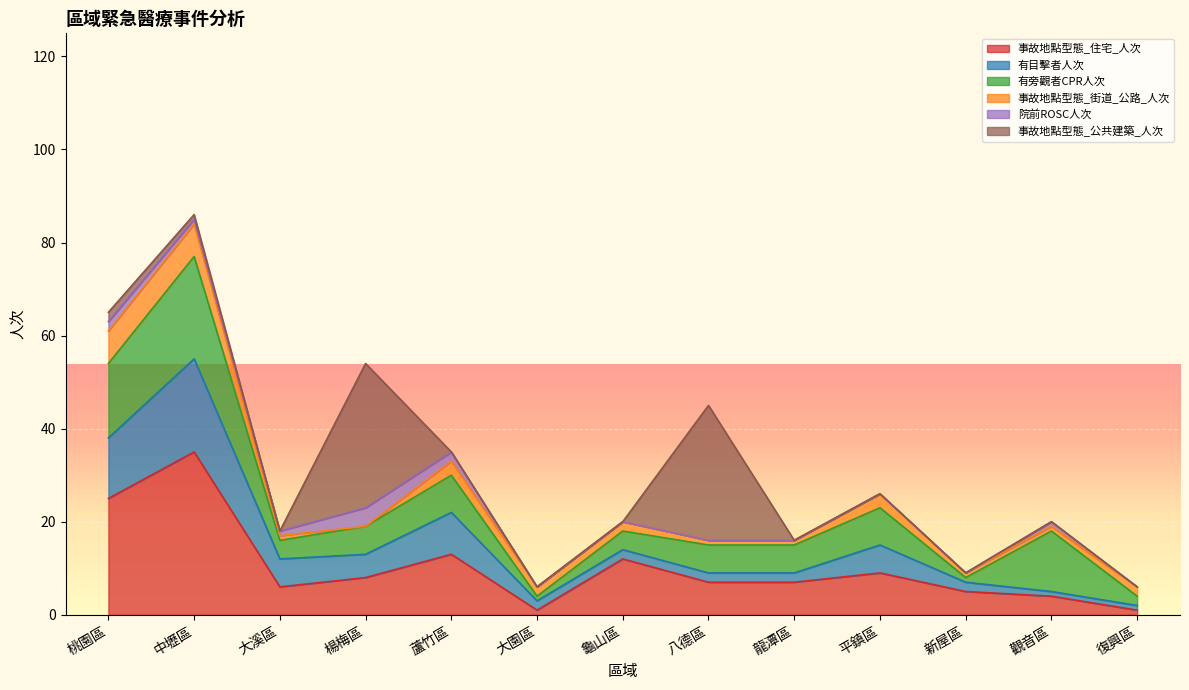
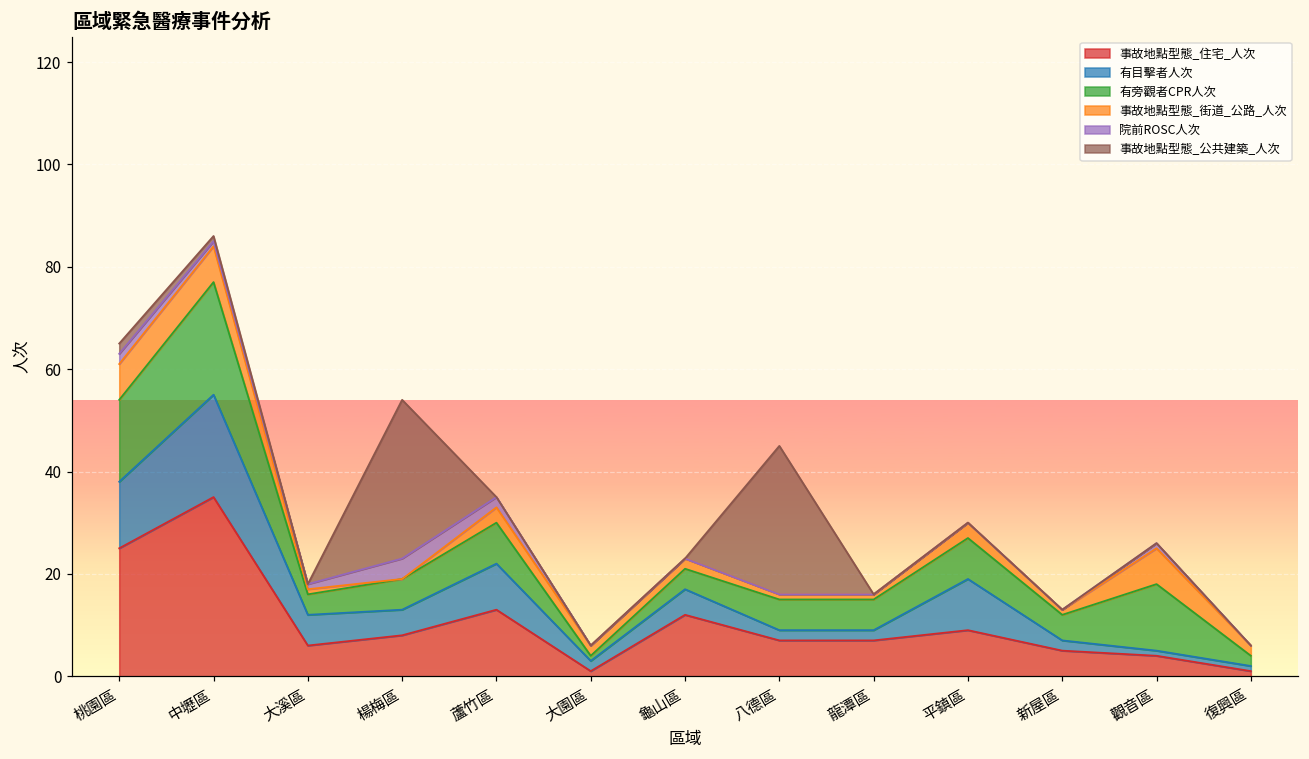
  {
    "事故地點型態_住宅_人次": {
      "桃園區": 25,
      "中壢區": 35,
      "大溪區": 6,
      "楊梅區": 8,
      "蘆竹區": 13,
      "大園區": 1,
      "龜山區": 12,
      "八德區": 7,
      "龍潭區": 7,
      "平鎮區": 9,
      "新屋區": 5,
      "觀音區": 4,
      "復興區": 1
    },
    "有目擊者人次": {
      "桃園區": 13,
      "中壢區": 20,
      "大溪區": 6,
      "楊梅區": 5,
      "蘆竹區": 9,
      "大園區": 2,
-     "龜山區": 2,
+     "龜山區": 5,
      "八德區": 2,
      "龍潭區": 2,
-     "平鎮區": 6,
+     "平鎮區": 10,
      "新屋區": 2,
      "觀音區": 1,
      "復興區": 1
    },
    "有旁觀者CPR人次": {
      "桃園區": 16,
      "中壢區": 22,
      "大溪區": 4,
      "蘆竹區": 8,
      "大園區": 1,
      "龜山區": 4,
      "八德區": 6,
      "龍潭區": 6,
      "平鎮區": 8,
-     "新屋區": 1,
+     "新屋區": 5,
      "觀音區": 13,
      "復興區": 2
    },
    "事故地點型態_街道_公路_人次": {
      "桃園區": 7,
      "中壢區": 7,
      "大溪區": 1,
      "蘆竹區": 3,
-     "觀音區": 1
+     "觀音區": 7
    },
    "院前ROSC人次": {
      "桃園區": 2,
      "中壢區": 1,
      "楊梅區": 4
    },
    "事故地點型態_公共建築_人次": {
      "桃園區": 2,
      "中壢區": 1,
      "楊梅區": 31,
      "八德區": 29
    }
  }
